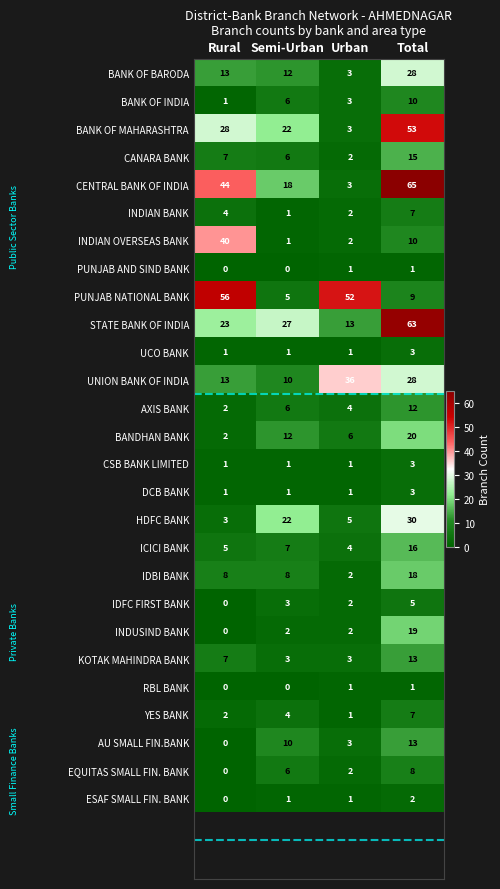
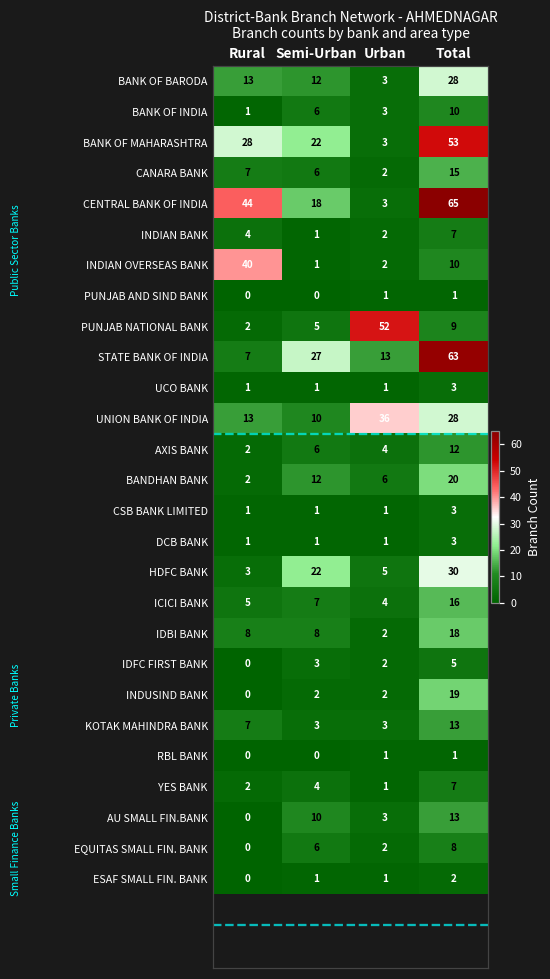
  {
    "BANK OF BARODA": {
      "Rural": 13,
      "Semi-Urban": 12,
      "Urban": 3,
      "Total": 28
    },
    "BANK OF INDIA": {
      "Rural": 1,
      "Semi-Urban": 6,
      "Urban": 3,
      "Total": 10
    },
    "BANK OF MAHARASHTRA": {
      "Rural": 28,
      "Semi-Urban": 22,
      "Urban": 3,
      "Total": 53
    },
    "CANARA BANK": {
      "Rural": 7,
      "Semi-Urban": 6,
      "Urban": 2,
      "Total": 15
    },
    "CENTRAL BANK OF INDIA": {
      "Rural": 44,
      "Semi-Urban": 18,
      "Urban": 3,
      "Total": 65
    },
    "INDIAN BANK": {
      "Rural": 4,
      "Semi-Urban": 1,
      "Urban": 2,
      "Total": 7
    },
    "INDIAN OVERSEAS BANK": {
      "Rural": 40,
      "Semi-Urban": 1,
      "Urban": 2,
      "Total": 10
    },
    "PUNJAB AND SIND BANK": {
      "Rural": 0,
      "Semi-Urban": 0,
      "Urban": 1,
      "Total": 1
    },
    "PUNJAB NATIONAL BANK": {
-     "Rural": 56,
+     "Rural": 2,
      "Semi-Urban": 5,
      "Urban": 52,
      "Total": 9
    },
    "STATE BANK OF INDIA": {
-     "Rural": 23,
+     "Rural": 7,
      "Semi-Urban": 27,
      "Urban": 13,
      "Total": 63
    },
    "UCO BANK": {
      "Rural": 1,
      "Semi-Urban": 1,
      "Urban": 1,
      "Total": 3
    },
    "UNION BANK OF INDIA": {
      "Rural": 13,
      "Semi-Urban": 10,
      "Urban": 36,
      "Total": 28
    },
    "AXIS BANK": {
      "Rural": 2,
      "Semi-Urban": 6,
      "Urban": 4,
      "Total": 12
    },
    "BANDHAN BANK": {
      "Rural": 2,
      "Semi-Urban": 12,
      "Urban": 6,
      "Total": 20
    },
    "CSB BANK LIMITED": {
      "Rural": 1,
      "Semi-Urban": 1,
      "Urban": 1,
      "Total": 3
    },
    "DCB BANK": {
      "Rural": 1,
      "Semi-Urban": 1,
      "Urban": 1,
      "Total": 3
    },
    "HDFC BANK": {
      "Rural": 3,
      "Semi-Urban": 22,
      "Urban": 5,
      "Total": 30
    },
    "ICICI BANK": {
      "Rural": 5,
      "Semi-Urban": 7,
      "Urban": 4,
      "Total": 16
    },
    "IDBI BANK": {
      "Rural": 8,
      "Semi-Urban": 8,
      "Urban": 2,
      "Total": 18
    },
    "IDFC FIRST BANK": {
      "Rural": 0,
      "Semi-Urban": 3,
      "Urban": 2,
      "Total": 5
    },
    "INDUSIND BANK": {
      "Rural": 0,
      "Semi-Urban": 2,
      "Urban": 2,
      "Total": 19
    },
    "KOTAK MAHINDRA BANK": {
      "Rural": 7,
      "Semi-Urban": 3,
      "Urban": 3,
      "Total": 13
    },
    "RBL BANK": {
      "Rural": 0,
      "Semi-Urban": 0,
      "Urban": 1,
      "Total": 1
    },
    "YES BANK": {
      "Rural": 2,
      "Semi-Urban": 4,
      "Urban": 1,
      "Total": 7
    },
    "AU SMALL FIN.BANK": {
      "Rural": 0,
      "Semi-Urban": 10,
      "Urban": 3,
      "Total": 13
    },
    "EQUITAS SMALL FIN. BANK": {
      "Rural": 0,
      "Semi-Urban": 6,
      "Urban": 2,
      "Total": 8
    },
    "ESAF SMALL FIN. BANK": {
      "Rural": 0,
      "Semi-Urban": 1,
      "Urban": 1,
      "Total": 2
    }
  }
